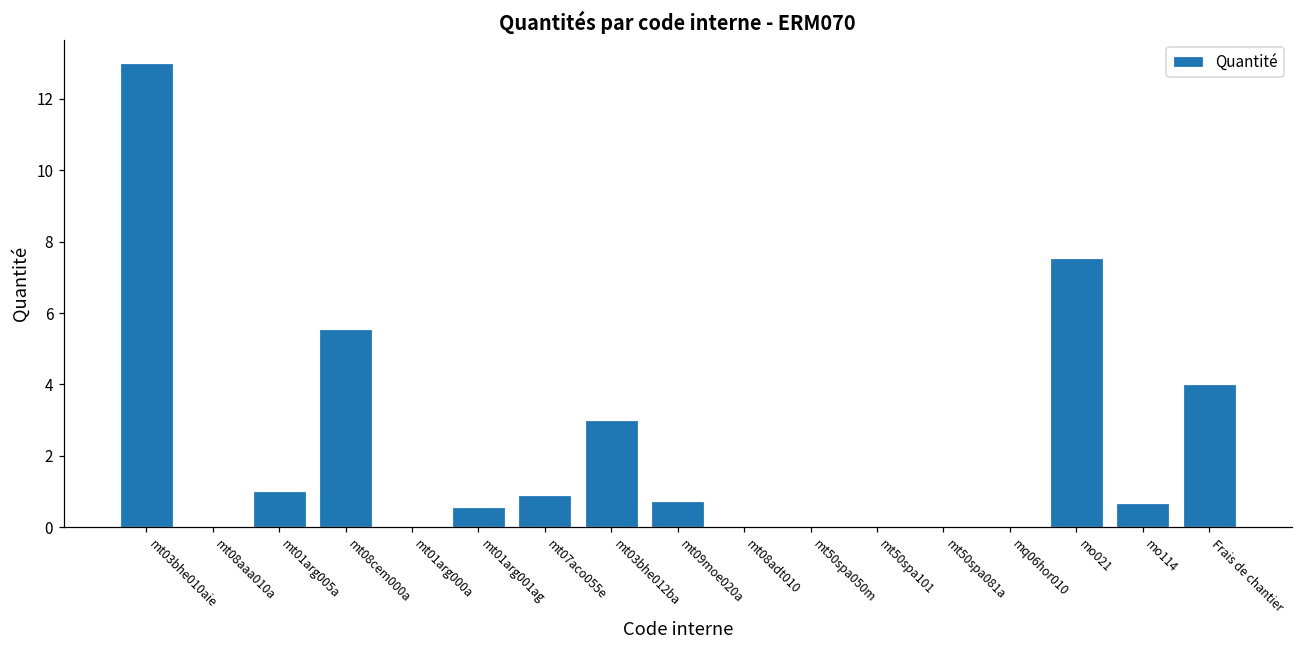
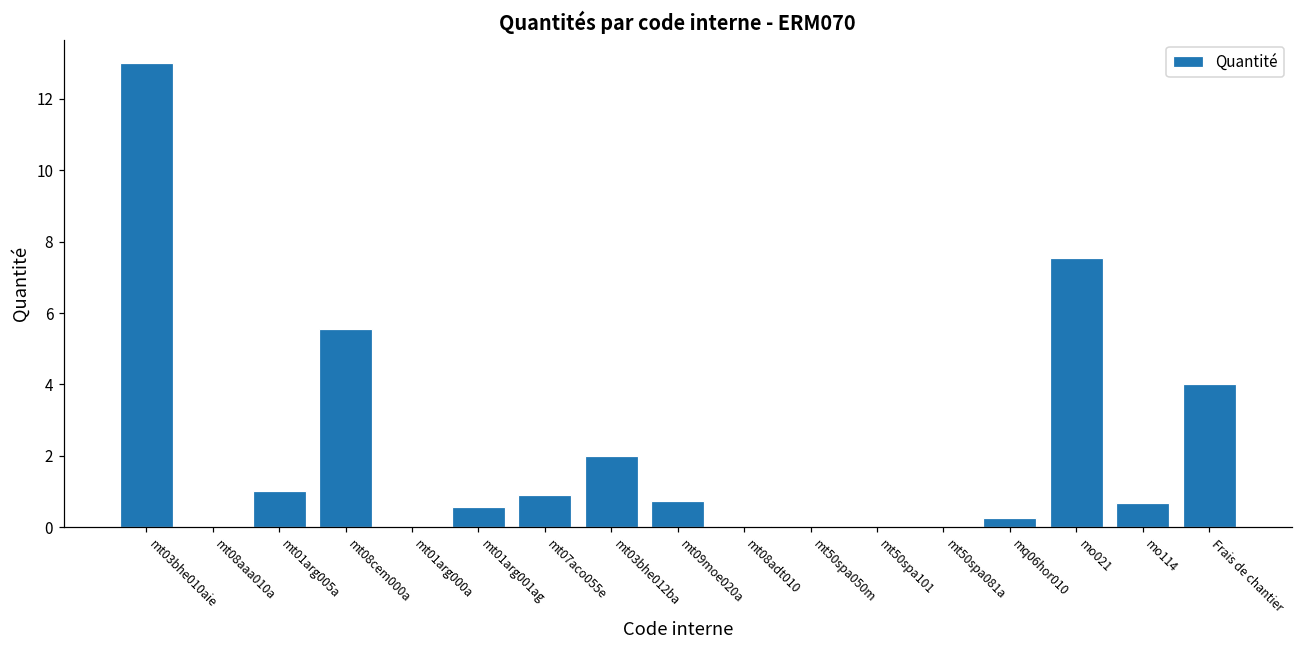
  {
    "mt03bhe010aie": 13.0,
    "mt01arg005a": 1.0,
    "mt08cem000a": 5.5,
    "mt01arg001ag": 0.6,
    "mt07aco055e": 0.9,
-   "mt03bhe012ba": 3,
+   "mt03bhe012ba": 2,
    "mt09moe020a": 0.7,
-   "mq06hor010": 0.0,
+   "mq06hor010": 0.3,
    "mo021": 7.5,
    "mo114": 0.7,
    "Frais de chantier": 4.0
  }
